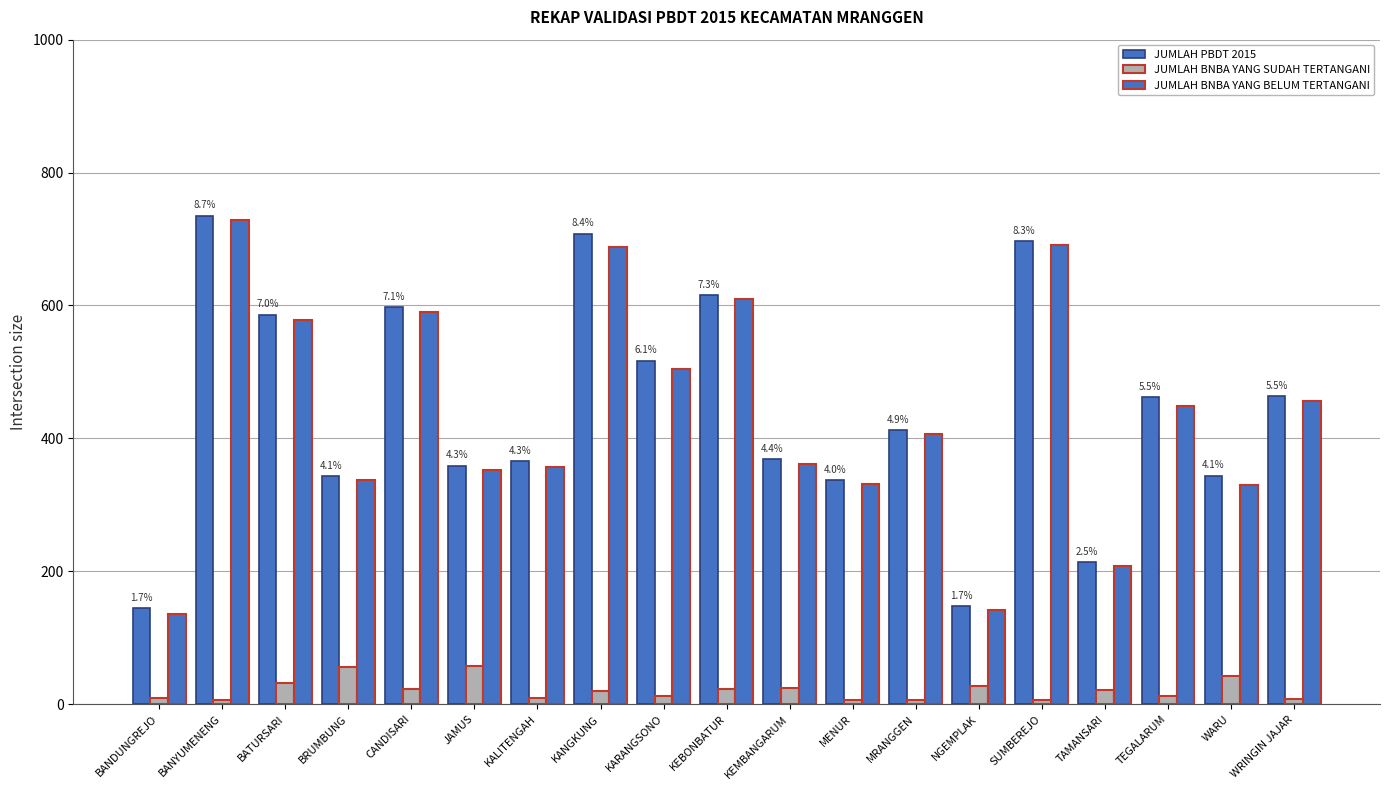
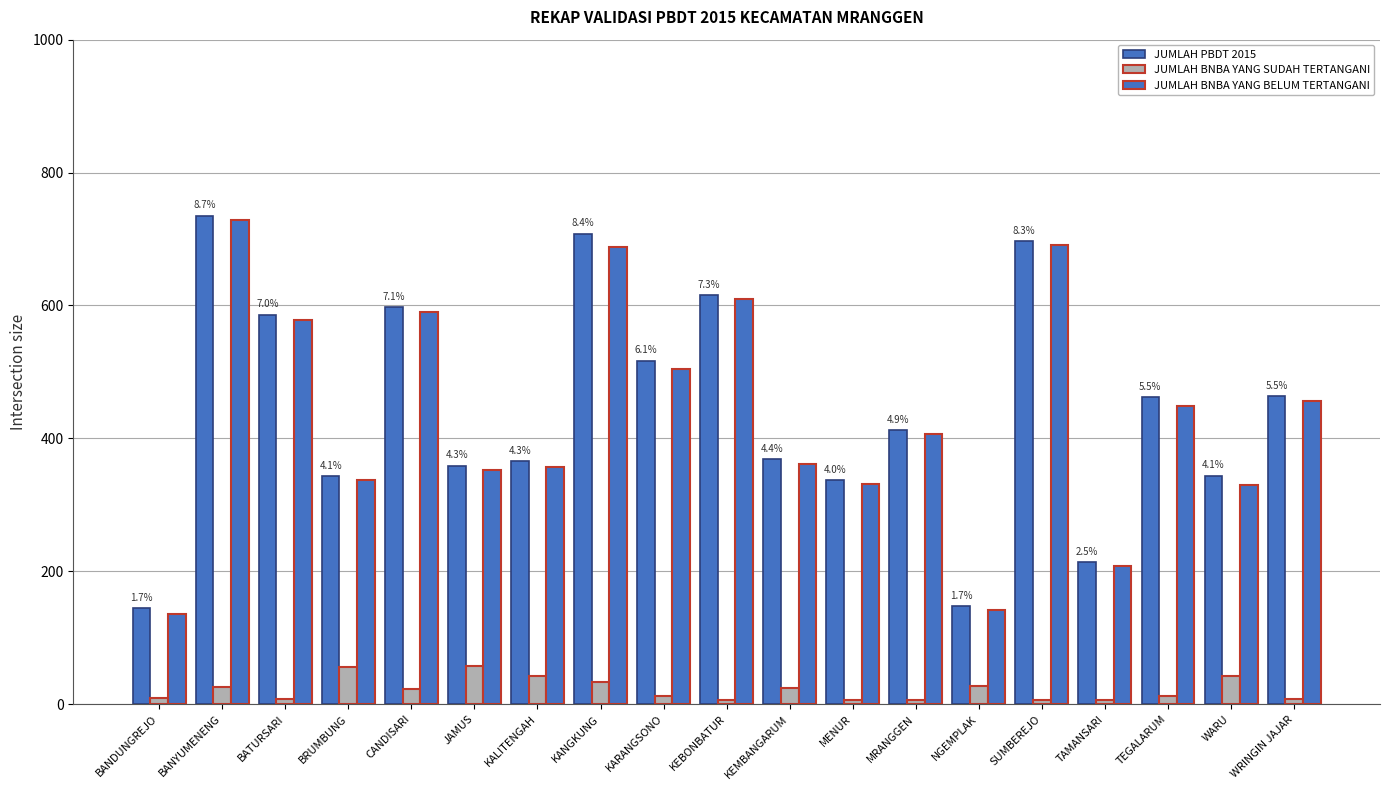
  {
    "JUMLAH BNBA YANG SUDAH TERTANGANI": {
      "BANDUNGREJO": 10,
-     "BANYUMENENG": 10,
-     "BATURSARI": 30,
+     "BANYUMENENG": 30,
+     "BATURSARI": 10,
      "BRUMBUNG": 60,
      "CANDISARI": 20,
      "JAMUS": 60,
-     "KALITENGAH": 10,
-     "KANGKUNG": 20,
+     "KALITENGAH": 40,
+     "KANGKUNG": 30,
      "KARANGSONO": 10,
-     "KEBONBATUR": 20,
+     "KEBONBATUR": 10,
      "KEMBANGARUM": 20,
      "MENUR": 10,
      "MRANGGEN": 10,
      "NGEMPLAK": 30,
      "SUMBEREJO": 10,
-     "TAMANSARI": 20,
+     "TAMANSARI": 10,
      "TEGALARUM": 10,
      "WARU": 40,
      "WRINGIN JAJAR": 10
    }
  }
